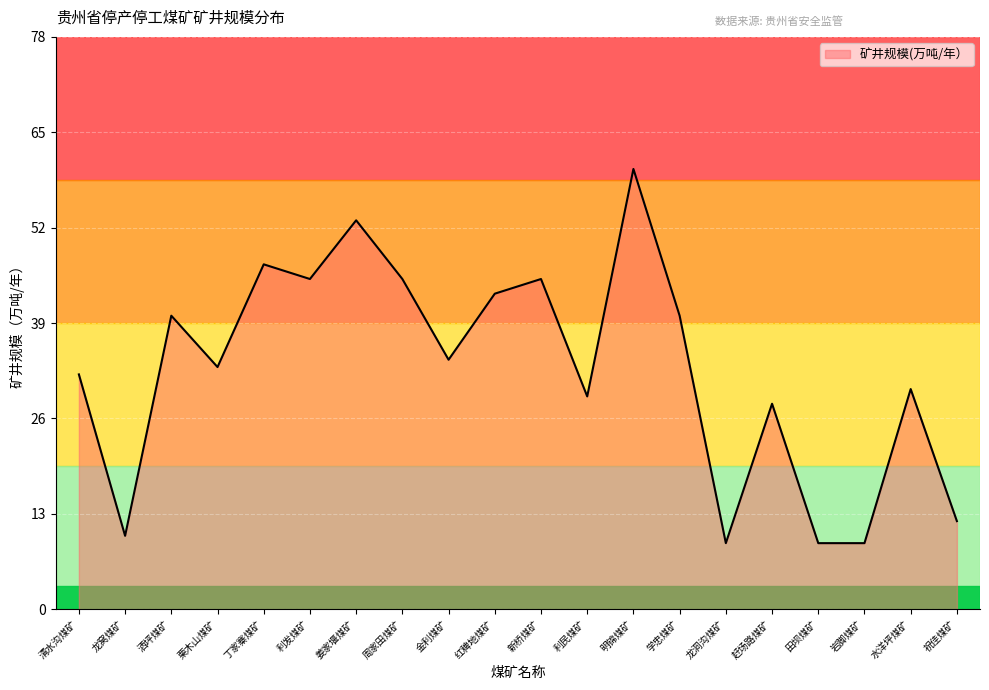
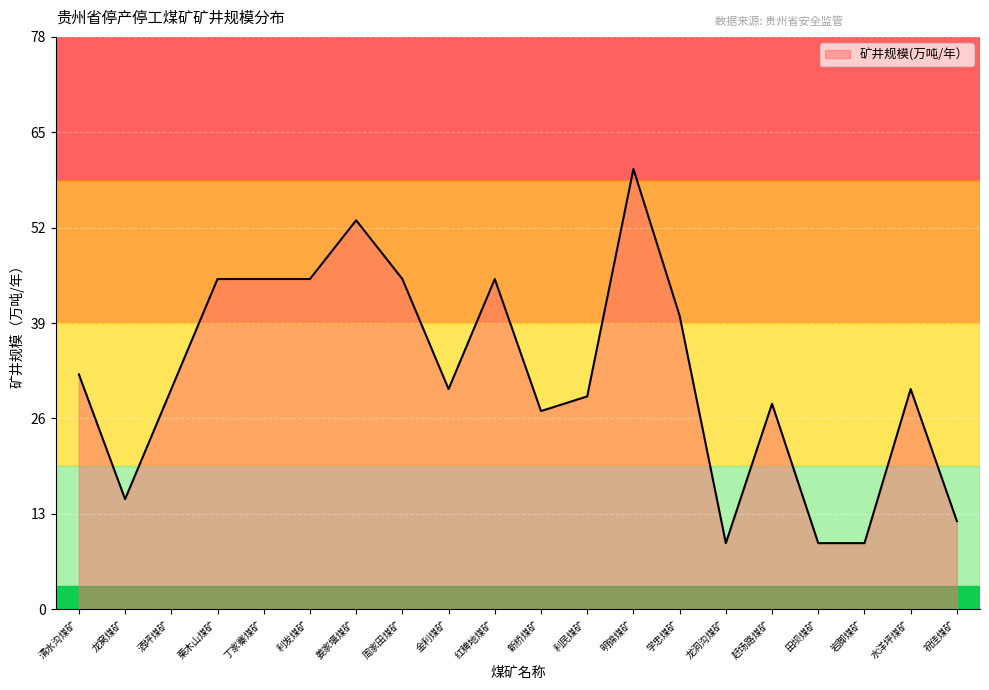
  {
    "清水沟煤矿": 32,
-   "龙窝煤矿": 10,
-   "洒坪煤矿": 40,
-   "栗木山煤矿": 33,
-   "丁家寨煤矿": 47,
+   "龙窝煤矿": 15,
+   "洒坪煤矿": 30,
+   "栗木山煤矿": 45,
+   "丁家寨煤矿": 45,
    "利发煤矿": 45,
    "姜家堰煤矿": 53,
    "周家田煤矿": 45,
-   "金利煤矿": 34,
-   "红稗地煤矿": 43,
-   "新桥煤矿": 45,
+   "金利煤矿": 30,
+   "红稗地煤矿": 45,
+   "新桥煤矿": 27,
    "利民煤矿": 29,
    "明锦煤矿": 60,
    "学忠煤矿": 40,
    "龙洞沟煤矿": 9,
    "赶场路煤矿": 28,
    "田坝煤矿": 9,
    "岩脚煤矿": 9,
    "水洋坪煤矿": 30,
    "祝佳煤矿": 12
  }
